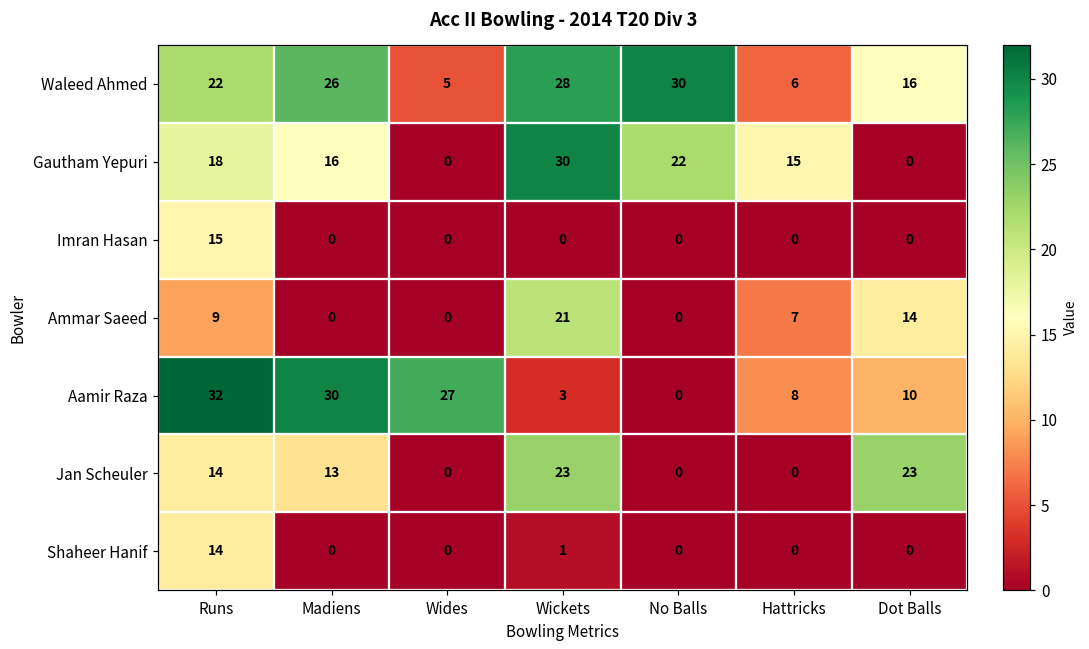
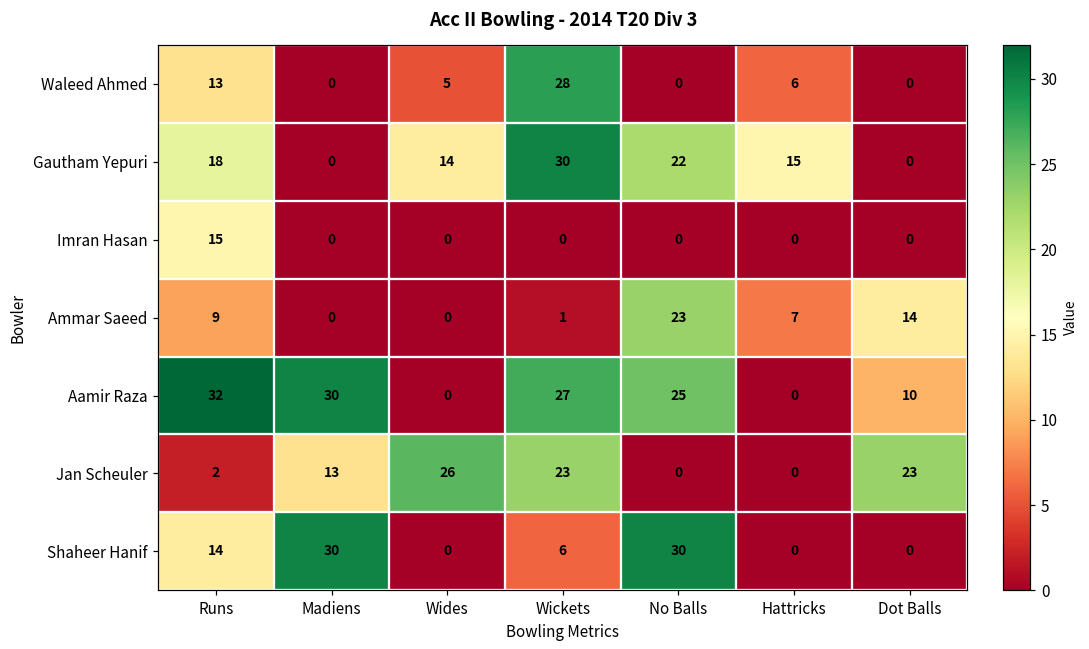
  {
    "Waleed Ahmed": {
-     "Runs": 22,
-     "Madiens": 26,
+     "Runs": 13,
+     "Madiens": 0,
      "Wides": 5,
      "Wickets": 28,
-     "No Balls": 30,
+     "No Balls": 0,
      "Hattricks": 6,
-     "Dot Balls": 16
+     "Dot Balls": 0
    },
    "Gautham Yepuri": {
      "Runs": 18,
-     "Madiens": 16,
-     "Wides": 0,
+     "Madiens": 0,
+     "Wides": 14,
      "Wickets": 30,
      "No Balls": 22,
      "Hattricks": 15,
      "Dot Balls": 0
    },
    "Imran Hasan": {
      "Runs": 15,
      "Madiens": 0,
      "Wides": 0,
      "Wickets": 0,
      "No Balls": 0,
      "Hattricks": 0,
      "Dot Balls": 0
    },
    "Ammar Saeed": {
      "Runs": 9,
      "Madiens": 0,
      "Wides": 0,
-     "Wickets": 21,
-     "No Balls": 0,
+     "Wickets": 1,
+     "No Balls": 23,
      "Hattricks": 7,
      "Dot Balls": 14
    },
    "Aamir Raza": {
      "Runs": 32,
      "Madiens": 30,
-     "Wides": 27,
-     "Wickets": 3,
-     "No Balls": 0,
-     "Hattricks": 8,
+     "Wides": 0,
+     "Wickets": 27,
+     "No Balls": 25,
+     "Hattricks": 0,
      "Dot Balls": 10
    },
    "Jan Scheuler": {
-     "Runs": 14,
+     "Runs": 2,
      "Madiens": 13,
-     "Wides": 0,
+     "Wides": 26,
      "Wickets": 23,
      "No Balls": 0,
      "Hattricks": 0,
      "Dot Balls": 23
    },
    "Shaheer Hanif": {
      "Runs": 14,
-     "Madiens": 0,
+     "Madiens": 30,
      "Wides": 0,
-     "Wickets": 1,
-     "No Balls": 0,
+     "Wickets": 6,
+     "No Balls": 30,
      "Hattricks": 0,
      "Dot Balls": 0
    }
  }
